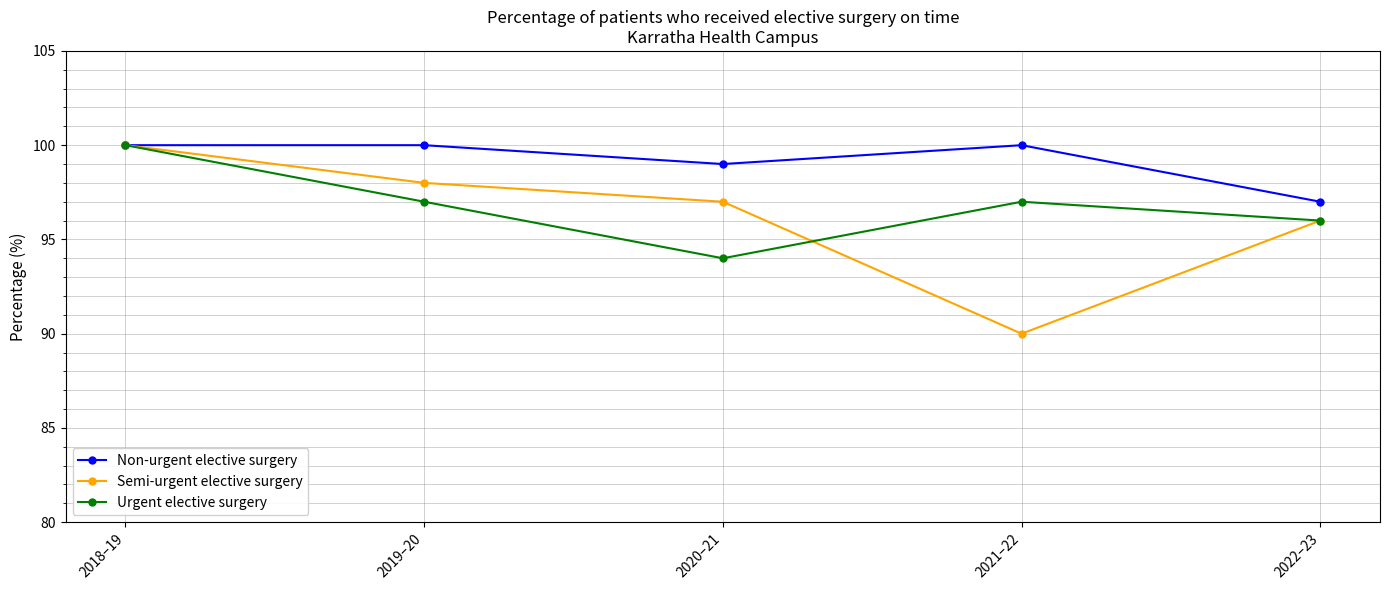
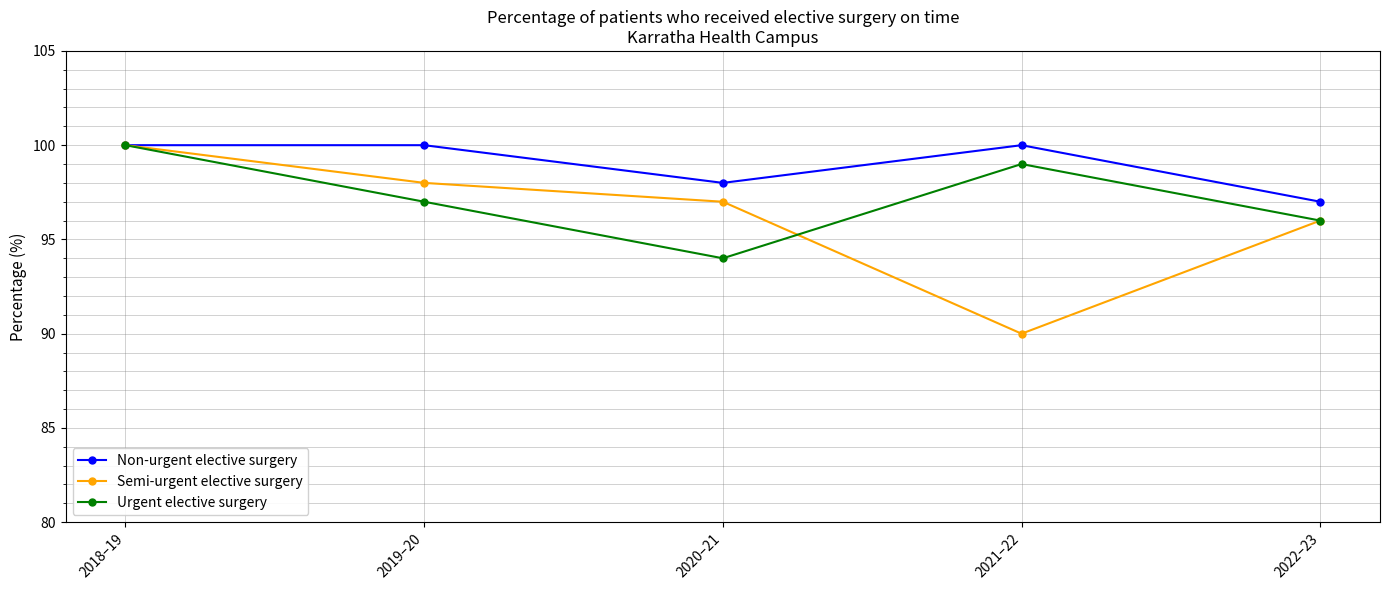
  {
    "Non-urgent elective surgery": {
      "2019–20": 100,
-     "2020–21": 99,
+     "2020–21": 98,
      "2021–22": 100,
      "2022–23": 97
    },
    "Semi-urgent elective surgery": {
      "2019–20": 98,
      "2020–21": 97,
      "2021–22": 90
    },
    "Urgent elective surgery": {
      "2019–20": 97,
      "2020–21": 94,
-     "2021–22": 97
+     "2021–22": 99
    }
  }
